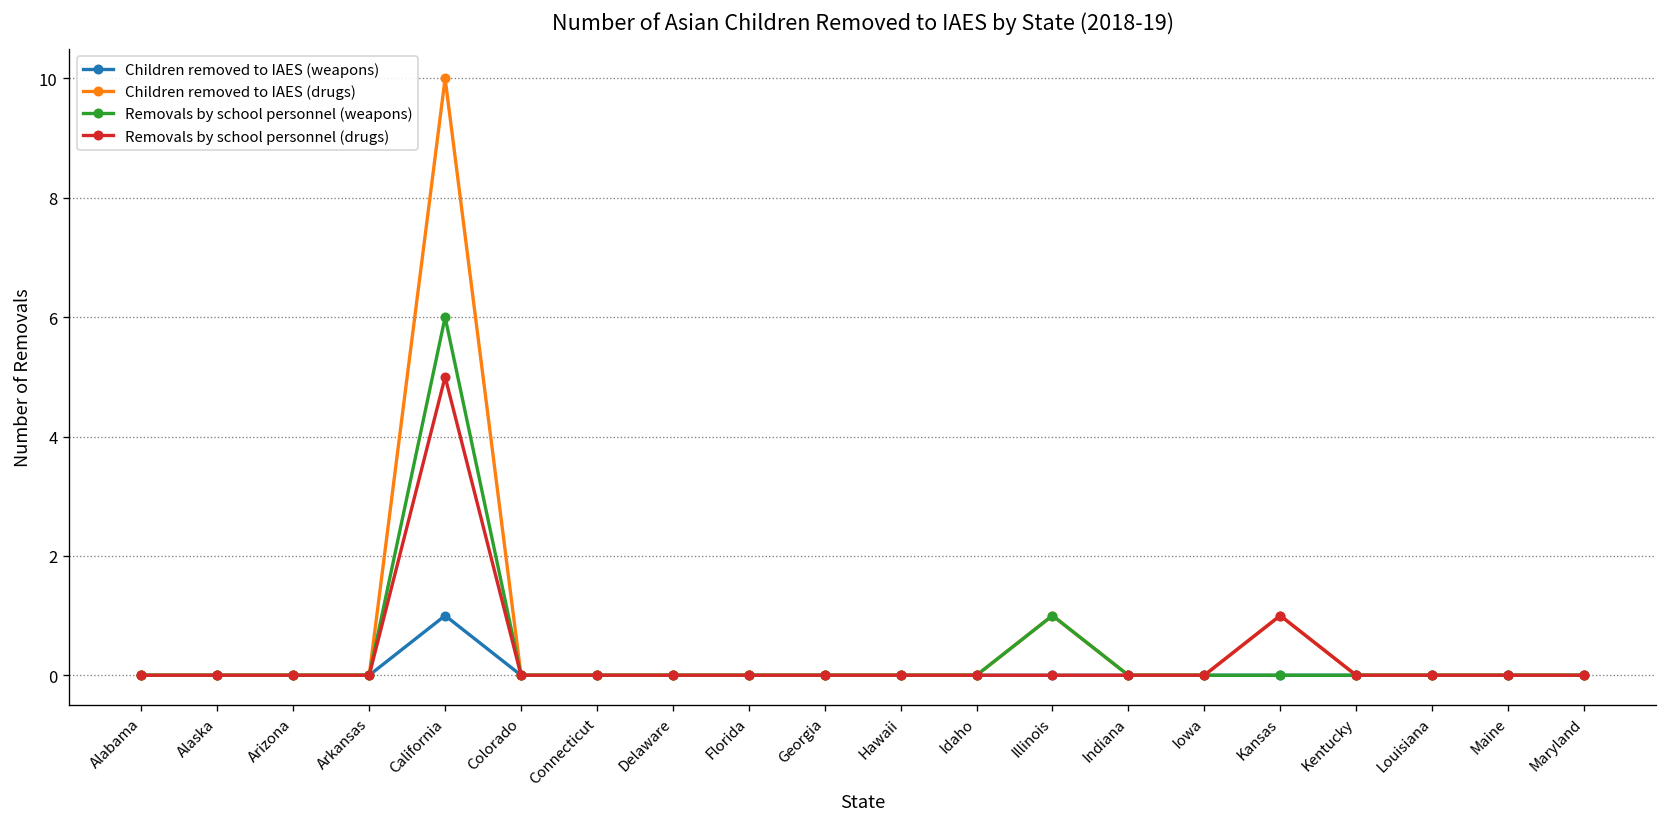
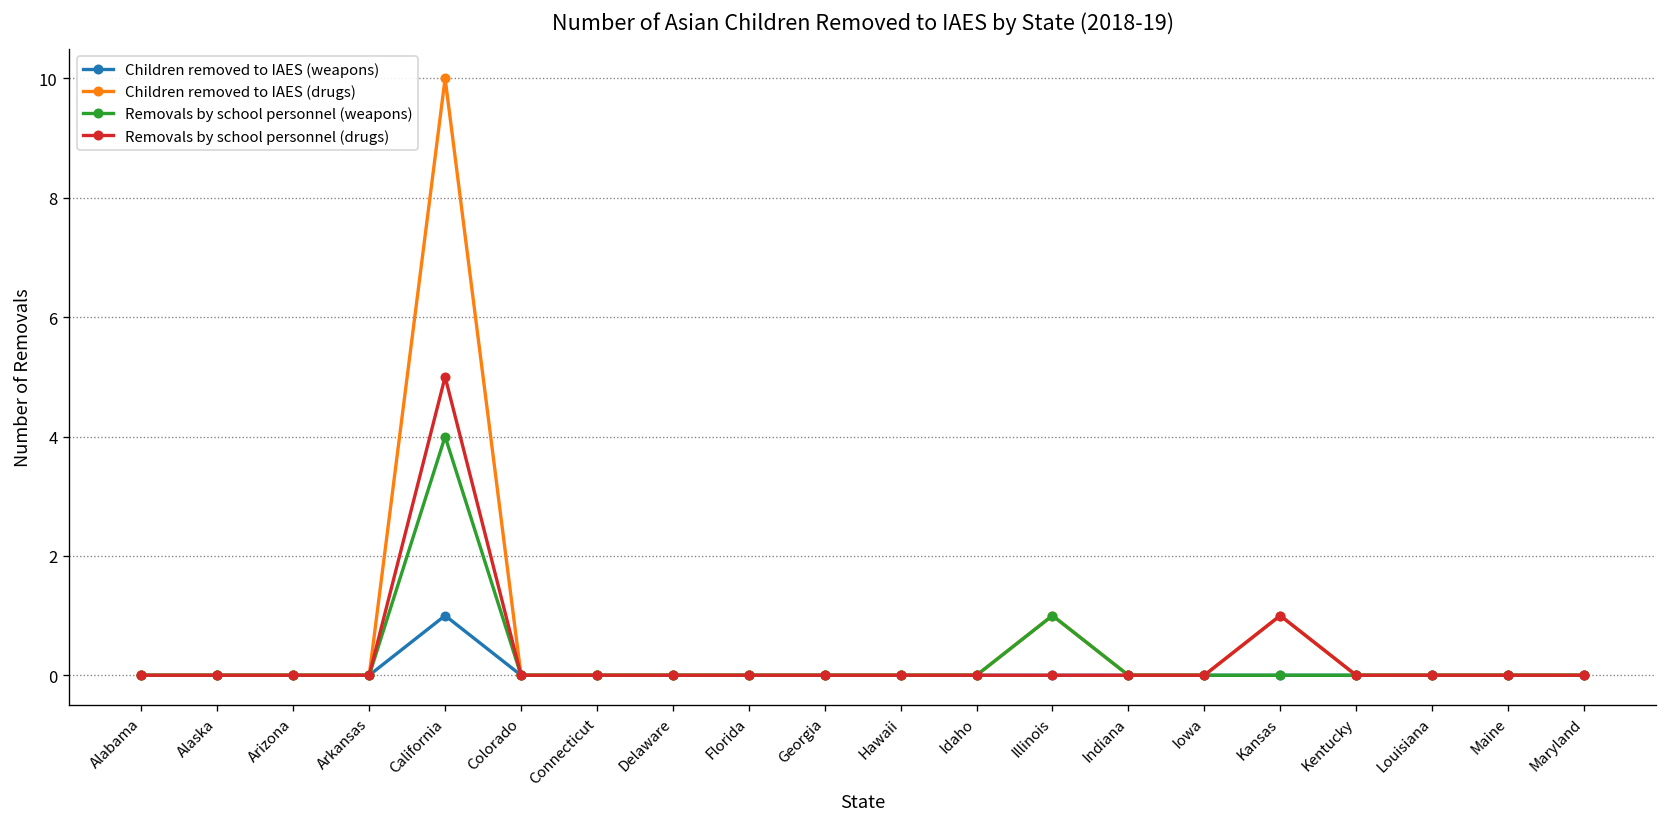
  {
    "Children removed to IAES (weapons)": {
      "California": 1
    },
    "Children removed to IAES (drugs)": {
      "California": 10
    },
    "Removals by school personnel (weapons)": {
-     "California": 6
+     "California": 4
    },
    "Removals by school personnel (drugs)": {
      "California": 5
    }
  }
